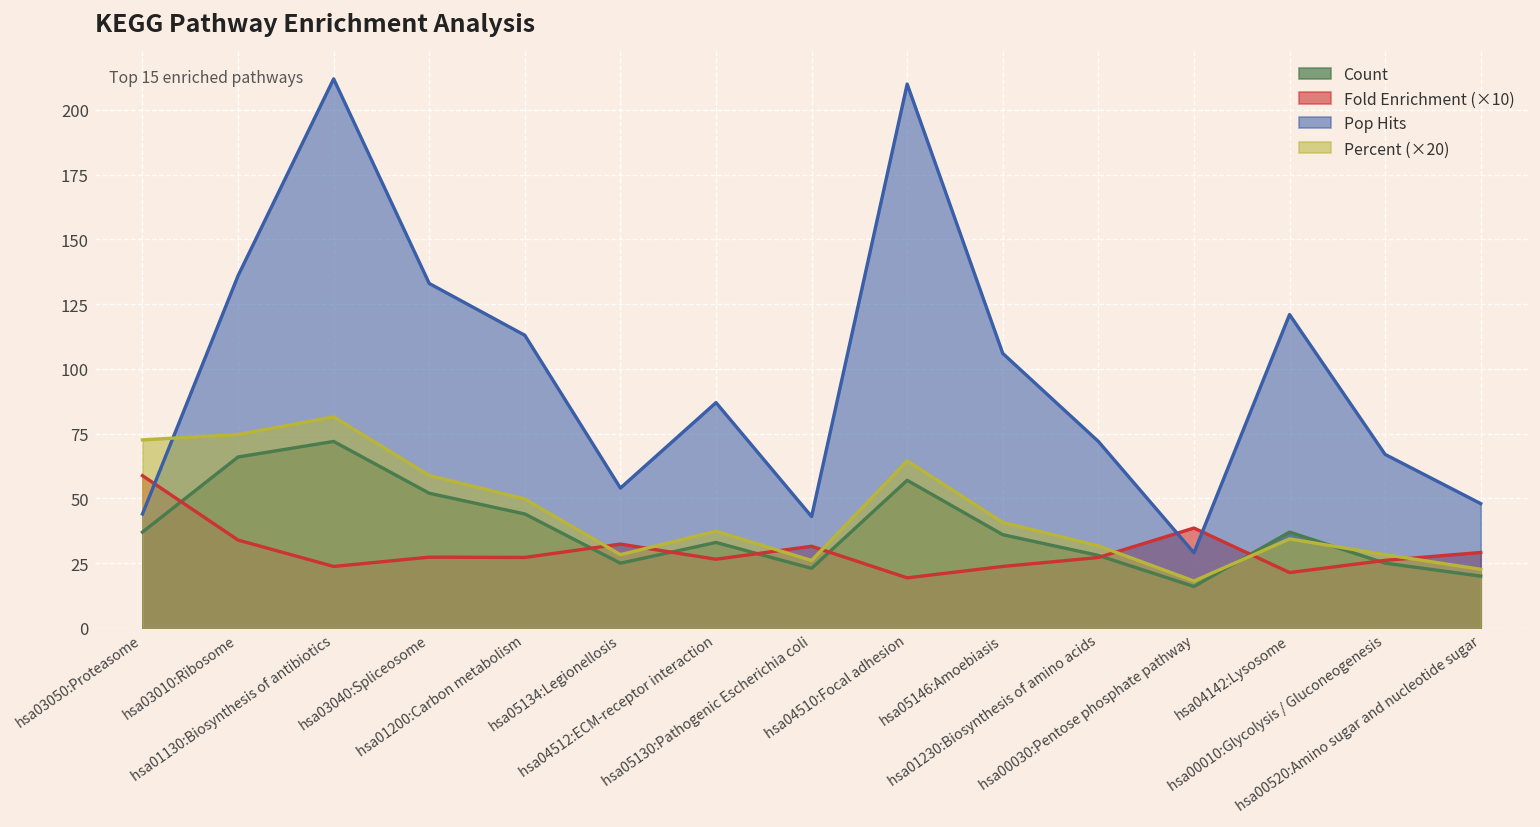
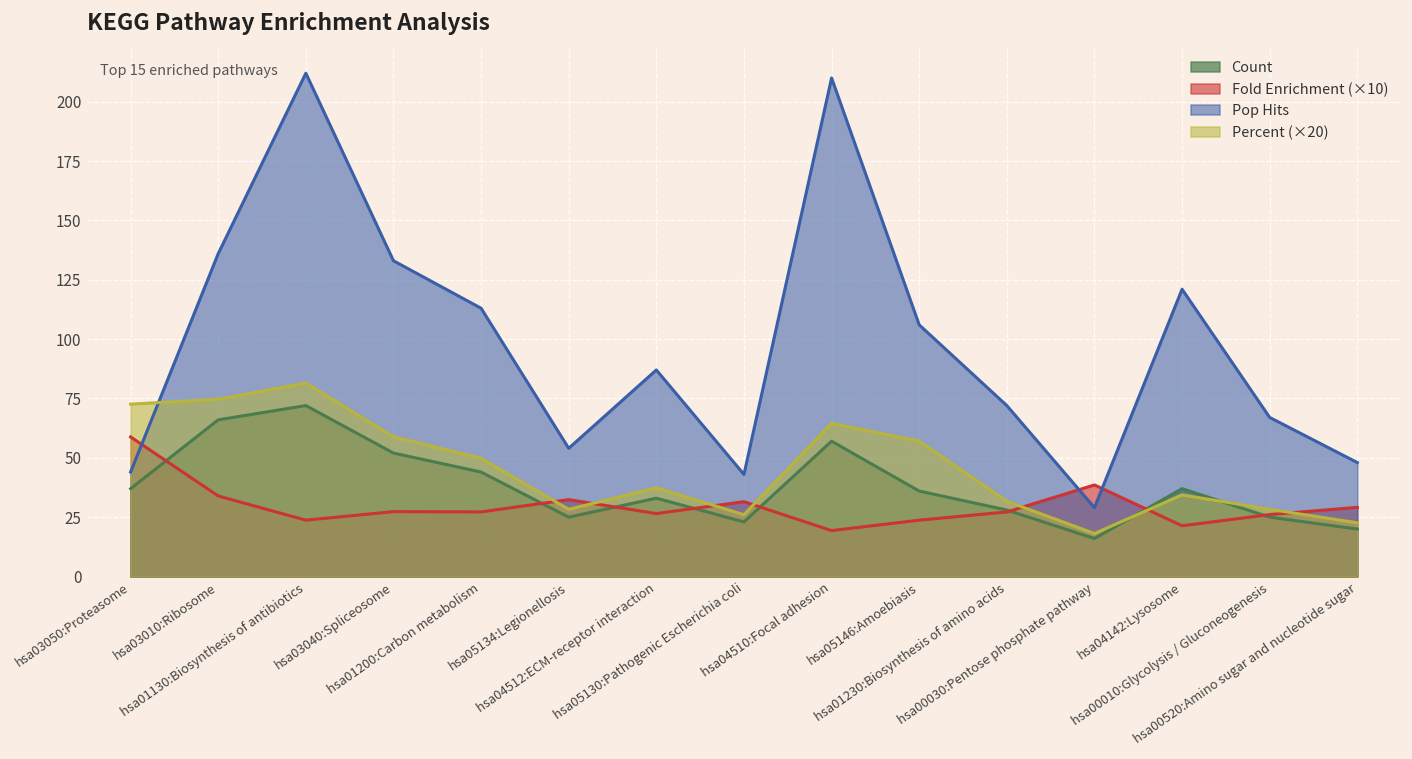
  {
    "Count": {
      "hsa03050:Proteasome": 37,
      "hsa03010:Ribosome": 66,
      "hsa01130:Biosynthesis of antibiotics": 72,
      "hsa03040:Spliceosome": 52,
      "hsa01200:Carbon metabolism": 44,
      "hsa05134:Legionellosis": 25,
      "hsa04512:ECM-receptor interaction": 33,
      "hsa05130:Pathogenic Escherichia coli": 23,
      "hsa04510:Focal adhesion": 57,
      "hsa05146:Amoebiasis": 36,
      "hsa00030:Pentose phosphate pathway": 16,
      "hsa04142:Lysosome": 37,
      "hsa00520:Amino sugar and nucleotide sugar": 20
    },
    "Fold Enrichment (×10)": {
      "hsa03050:Proteasome": 59,
      "hsa03010:Ribosome": 34,
      "hsa01130:Biosynthesis of antibiotics": 24,
      "hsa03040:Spliceosome": 27,
      "hsa01200:Carbon metabolism": 27,
      "hsa05134:Legionellosis": 32,
      "hsa04512:ECM-receptor interaction": 27,
      "hsa05130:Pathogenic Escherichia coli": 32,
      "hsa04510:Focal adhesion": 19,
      "hsa05146:Amoebiasis": 24,
      "hsa00030:Pentose phosphate pathway": 39,
      "hsa04142:Lysosome": 21,
      "hsa00520:Amino sugar and nucleotide sugar": 29
    },
    "Pop Hits": {
      "hsa03050:Proteasome": 44,
      "hsa03010:Ribosome": 136,
      "hsa01130:Biosynthesis of antibiotics": 212,
      "hsa03040:Spliceosome": 133,
      "hsa01200:Carbon metabolism": 113,
      "hsa05134:Legionellosis": 54,
      "hsa04512:ECM-receptor interaction": 87,
      "hsa05130:Pathogenic Escherichia coli": 43,
      "hsa04510:Focal adhesion": 210,
      "hsa05146:Amoebiasis": 106,
      "hsa01230:Biosynthesis of amino acids": 72,
      "hsa00030:Pentose phosphate pathway": 29,
      "hsa04142:Lysosome": 121,
      "hsa00010:Glycolysis / Gluconeogenesis": 67,
      "hsa00520:Amino sugar and nucleotide sugar": 48
    },
    "Percent (×20)": {
      "hsa03050:Proteasome": 73,
      "hsa03010:Ribosome": 75,
      "hsa01130:Biosynthesis of antibiotics": 81,
      "hsa03040:Spliceosome": 59,
      "hsa01200:Carbon metabolism": 50,
      "hsa05134:Legionellosis": 28,
      "hsa04512:ECM-receptor interaction": 37,
      "hsa05130:Pathogenic Escherichia coli": 26,
      "hsa04510:Focal adhesion": 65,
-     "hsa05146:Amoebiasis": 41,
+     "hsa05146:Amoebiasis": 57,
      "hsa01230:Biosynthesis of amino acids": 32,
      "hsa00030:Pentose phosphate pathway": 18,
      "hsa04142:Lysosome": 34,
      "hsa00010:Glycolysis / Gluconeogenesis": 28,
      "hsa00520:Amino sugar and nucleotide sugar": 23
    }
  }
